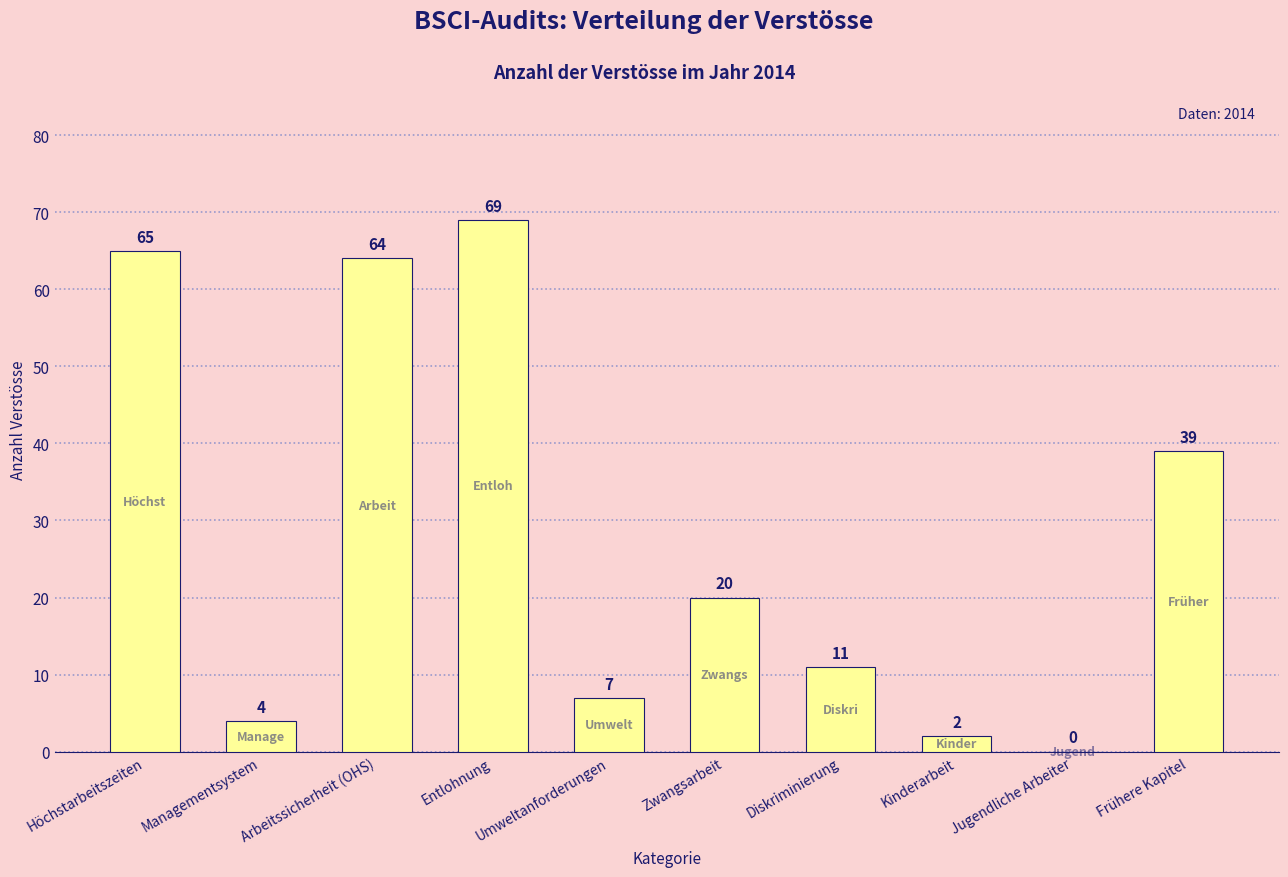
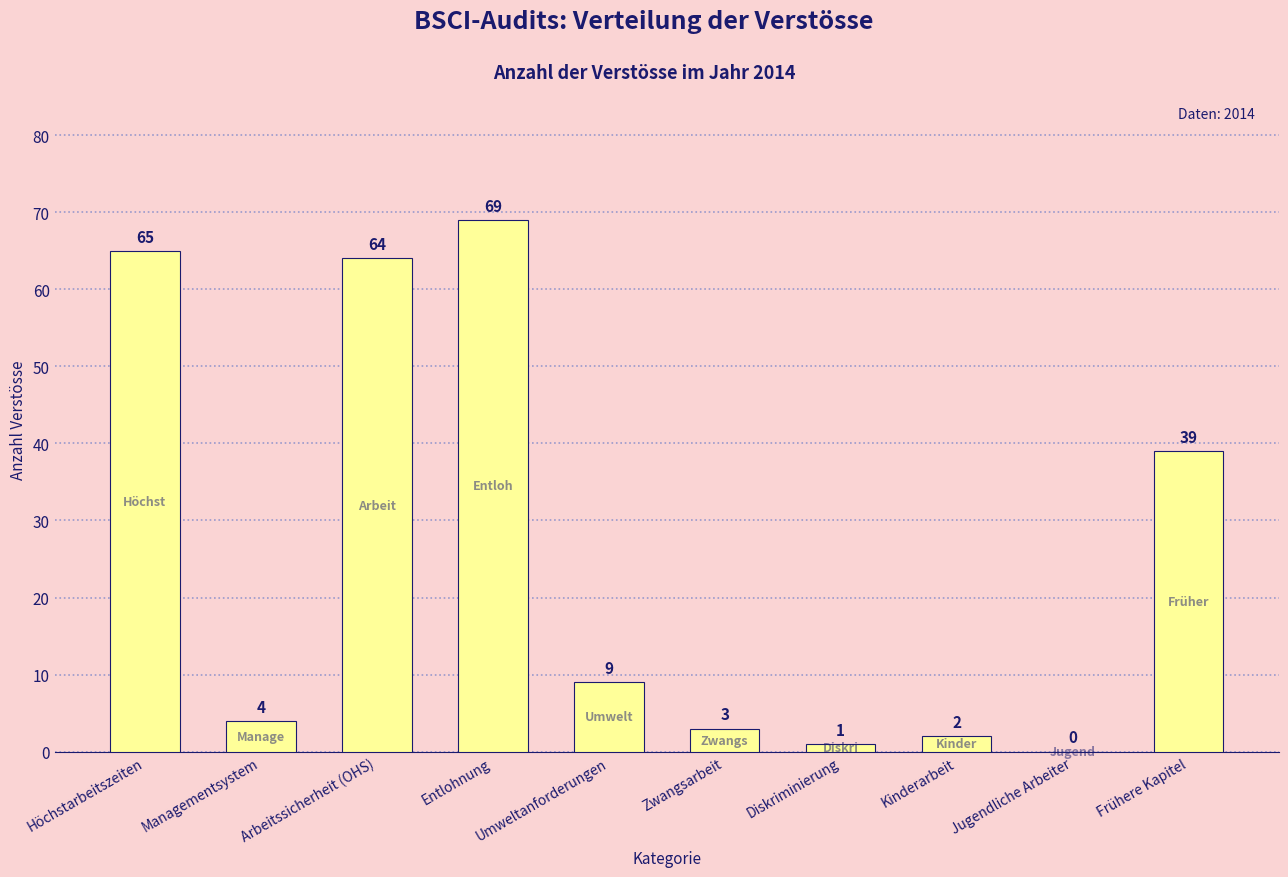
  {
    "Höchstarbeitszeiten": 65,
    "Managementsystem": 4,
    "Arbeitssicherheit (OHS)": 64,
    "Entlohnung": 69,
-   "Umweltanforderungen": 7,
-   "Zwangsarbeit": 20,
-   "Diskriminierung": 11,
+   "Umweltanforderungen": 9,
+   "Zwangsarbeit": 3,
+   "Diskriminierung": 1,
    "Kinderarbeit": 2,
    "Jugendliche Arbeiter": 0,
    "Frühere Kapitel": 39
  }
